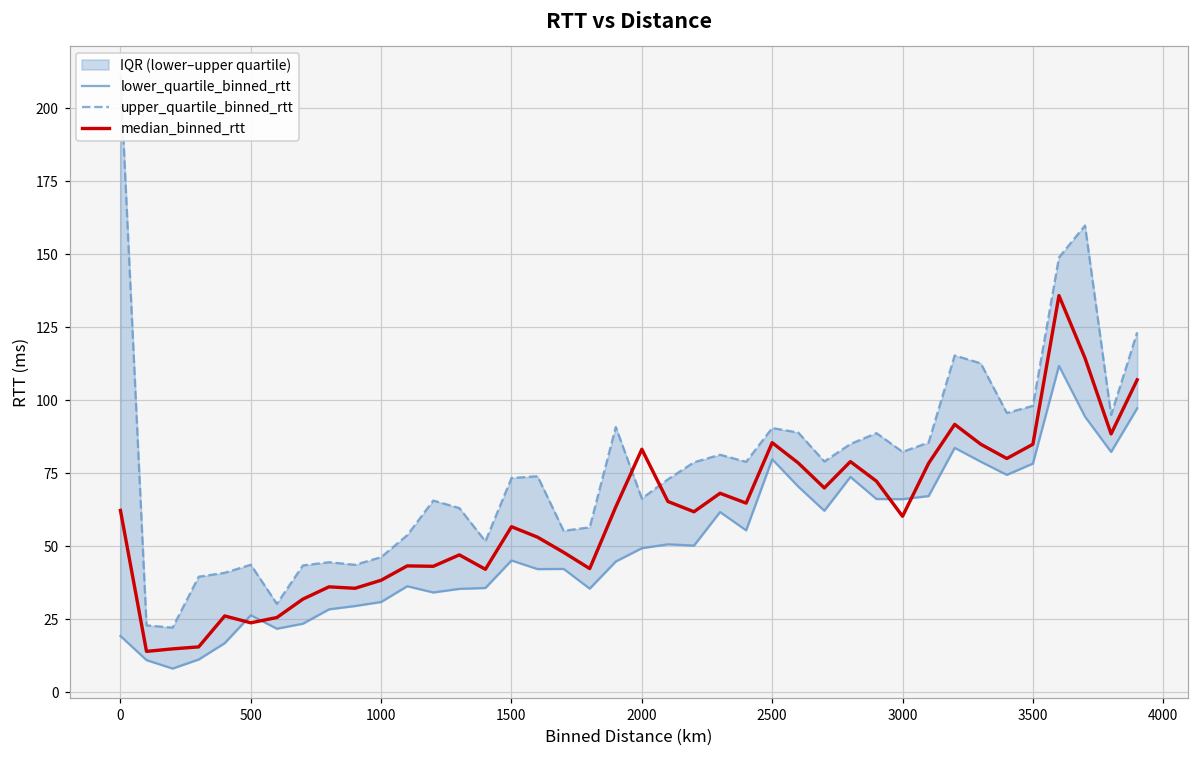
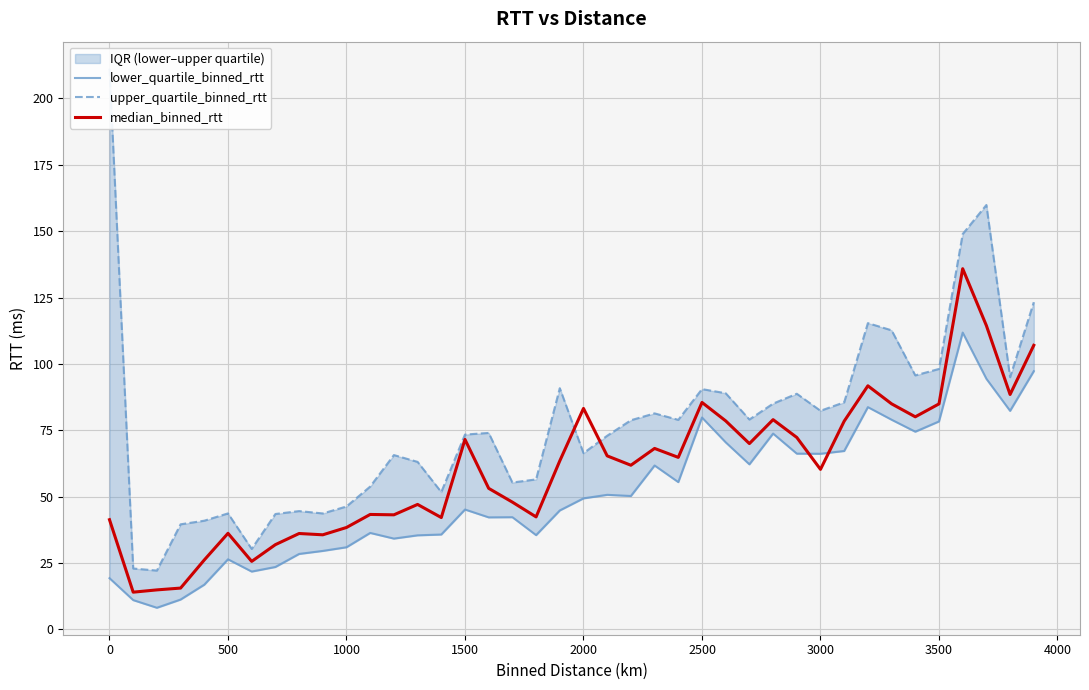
  {
    "median_binned_rtt": {
-     "0": 62,
-     "500": 24,
+     "0": 41,
+     "500": 36,
      "1000": 38,
-     "1500": 57,
+     "1500": 72,
      "2000": 83,
      "2500": 85,
      "3000": 60,
      "3500": 85
    }
  }
